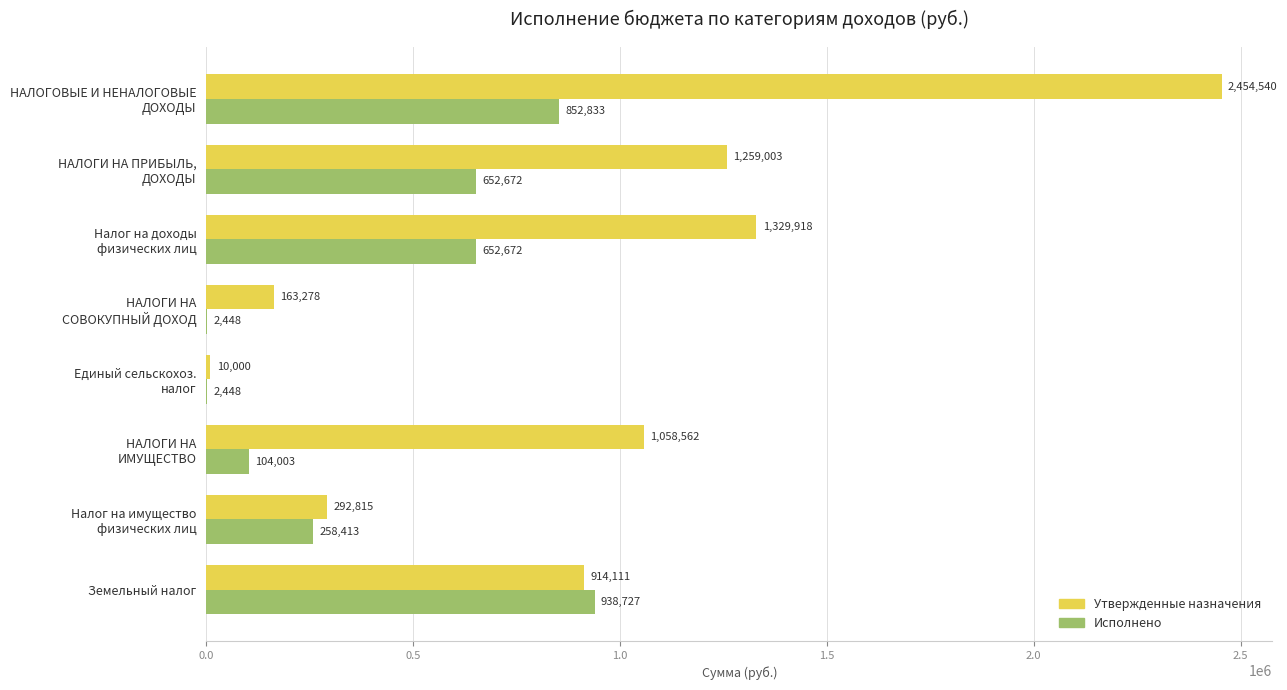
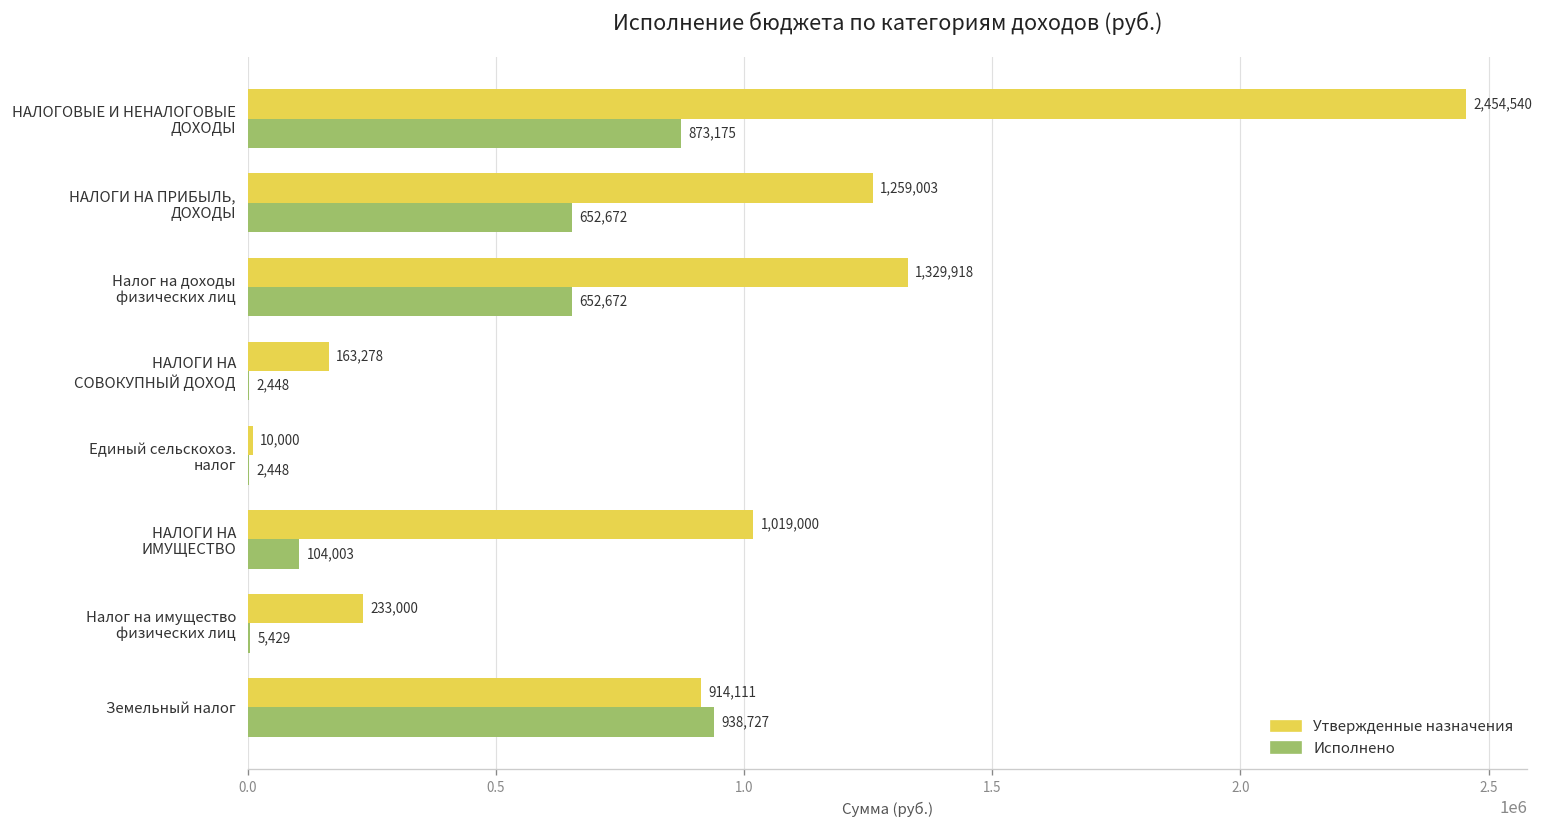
  {
    "Утвержденные назначения": {
      "НАЛОГОВЫЕ И НЕНАЛОГОВЫЕ ДОХОДЫ": "2,454,540",
      "НАЛОГИ НА ПРИБЫЛЬ, ДОХОДЫ": "1,259,003",
      "Налог на доходы физических лиц": "1,329,918",
      "НАЛОГИ НА СОВОКУПНЫЙ ДОХОД": "163,278",
      "Единый сельскохоз. налог": "10,000",
-     "НАЛОГИ НА ИМУЩЕСТВО": "1,058,562",
-     "Налог на имущество физических лиц": "292,815",
+     "НАЛОГИ НА ИМУЩЕСТВО": "1,019,000",
+     "Налог на имущество физических лиц": "233,000",
      "Земельный налог": "914,111"
    },
    "Исполнено": {
-     "НАЛОГОВЫЕ И НЕНАЛОГОВЫЕ ДОХОДЫ": "852,833",
+     "НАЛОГОВЫЕ И НЕНАЛОГОВЫЕ ДОХОДЫ": "873,175",
      "НАЛОГИ НА ПРИБЫЛЬ, ДОХОДЫ": "652,672",
      "Налог на доходы физических лиц": "652,672",
      "НАЛОГИ НА СОВОКУПНЫЙ ДОХОД": "2,448",
      "Единый сельскохоз. налог": "2,448",
      "НАЛОГИ НА ИМУЩЕСТВО": "104,003",
-     "Налог на имущество физических лиц": "258,413",
+     "Налог на имущество физических лиц": "5,429",
      "Земельный налог": "938,727"
    }
  }
